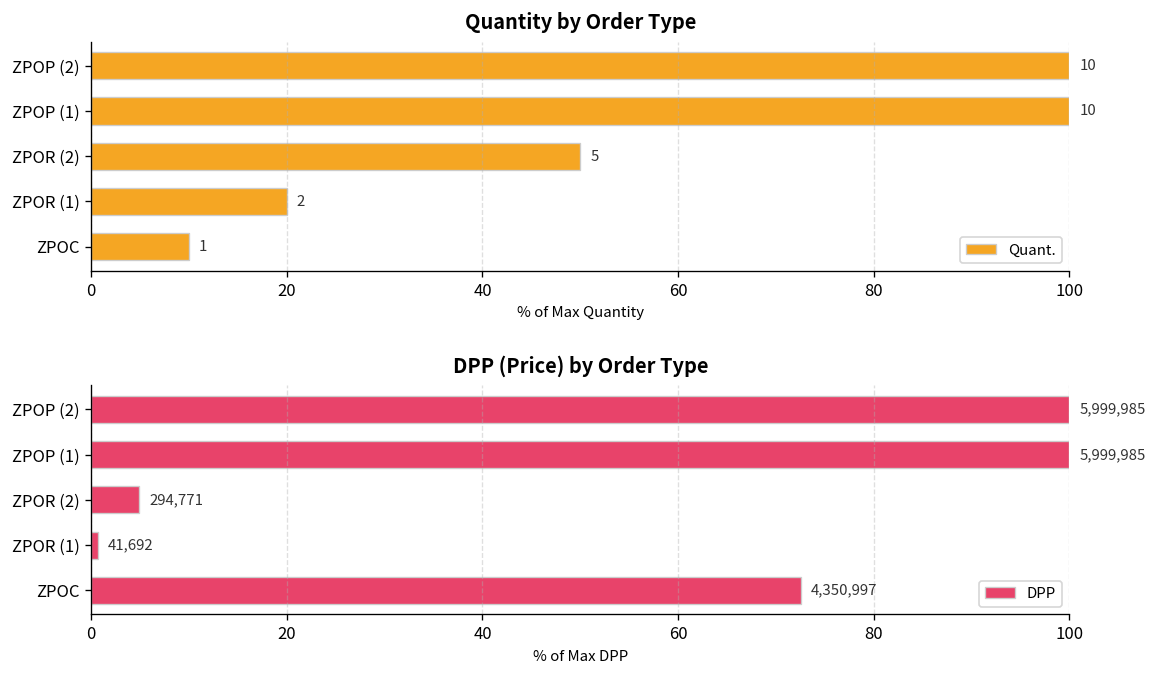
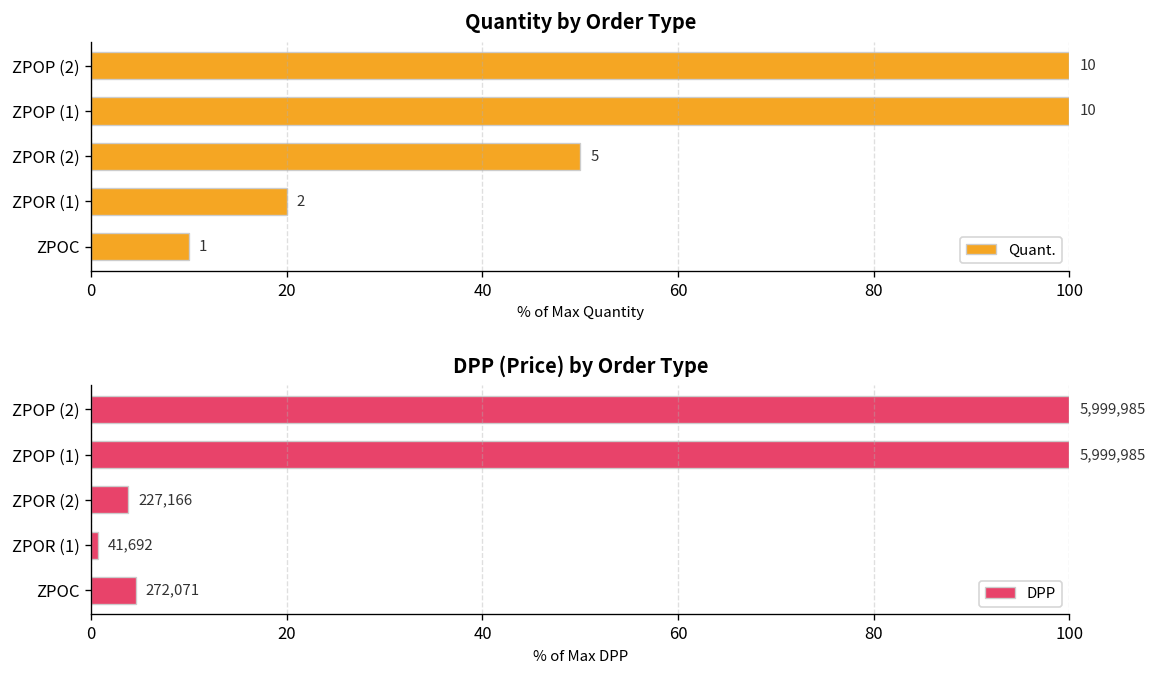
  {
    "DPP (Price) by Order Type": {
-     "ZPOR (2)": "294,771",
-     "ZPOC": "4,350,997"
+     "ZPOR (2)": "227,166",
+     "ZPOC": "272,071"
    }
  }
